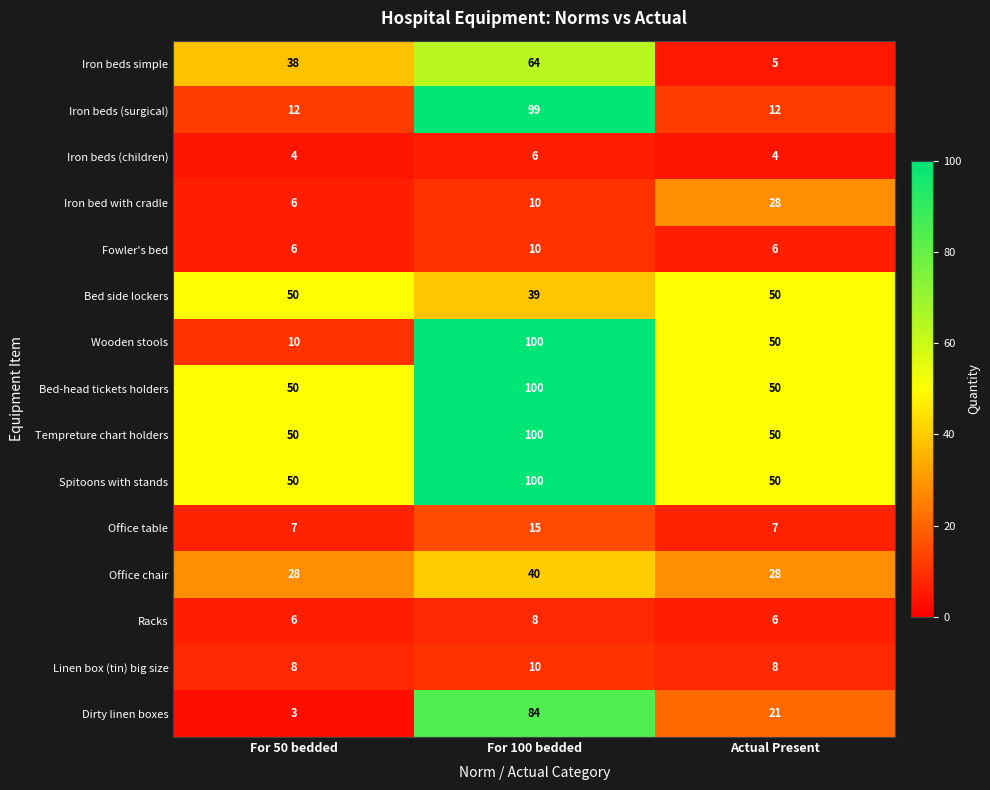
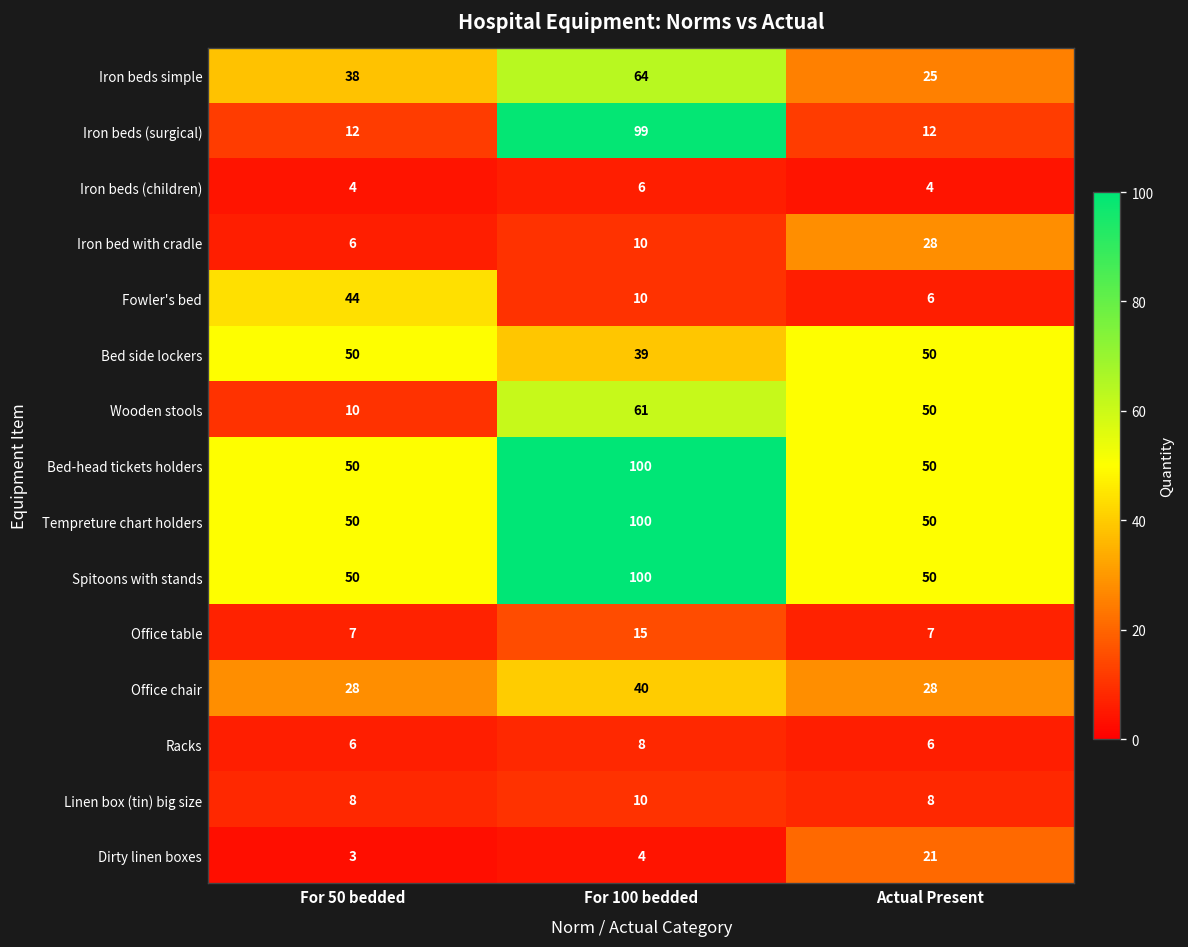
  {
    "Iron beds simple": {
      "For 50 bedded": 38,
      "For 100 bedded": 64,
-     "Actual Present": 5
+     "Actual Present": 25
    },
    "Iron beds (surgical)": {
      "For 50 bedded": 12,
      "For 100 bedded": 99,
      "Actual Present": 12
    },
    "Iron beds (children)": {
      "For 50 bedded": 4,
      "For 100 bedded": 6,
      "Actual Present": 4
    },
    "Iron bed with cradle": {
      "For 50 bedded": 6,
      "For 100 bedded": 10,
      "Actual Present": 28
    },
    "Fowler's bed": {
-     "For 50 bedded": 6,
+     "For 50 bedded": 44,
      "For 100 bedded": 10,
      "Actual Present": 6
    },
    "Bed side lockers": {
      "For 50 bedded": 50,
      "For 100 bedded": 39,
      "Actual Present": 50
    },
    "Wooden stools": {
      "For 50 bedded": 10,
-     "For 100 bedded": 100,
+     "For 100 bedded": 61,
      "Actual Present": 50
    },
    "Bed-head tickets holders": {
      "For 50 bedded": 50,
      "For 100 bedded": 100,
      "Actual Present": 50
    },
    "Tempreture chart holders": {
      "For 50 bedded": 50,
      "For 100 bedded": 100,
      "Actual Present": 50
    },
    "Spitoons with stands": {
      "For 50 bedded": 50,
      "For 100 bedded": 100,
      "Actual Present": 50
    },
    "Office table": {
      "For 50 bedded": 7,
      "For 100 bedded": 15,
      "Actual Present": 7
    },
    "Office chair": {
      "For 50 bedded": 28,
      "For 100 bedded": 40,
      "Actual Present": 28
    },
    "Racks": {
      "For 50 bedded": 6,
      "For 100 bedded": 8,
      "Actual Present": 6
    },
    "Linen box (tin) big size": {
      "For 50 bedded": 8,
      "For 100 bedded": 10,
      "Actual Present": 8
    },
    "Dirty linen boxes": {
      "For 50 bedded": 3,
-     "For 100 bedded": 84,
+     "For 100 bedded": 4,
      "Actual Present": 21
    }
  }
